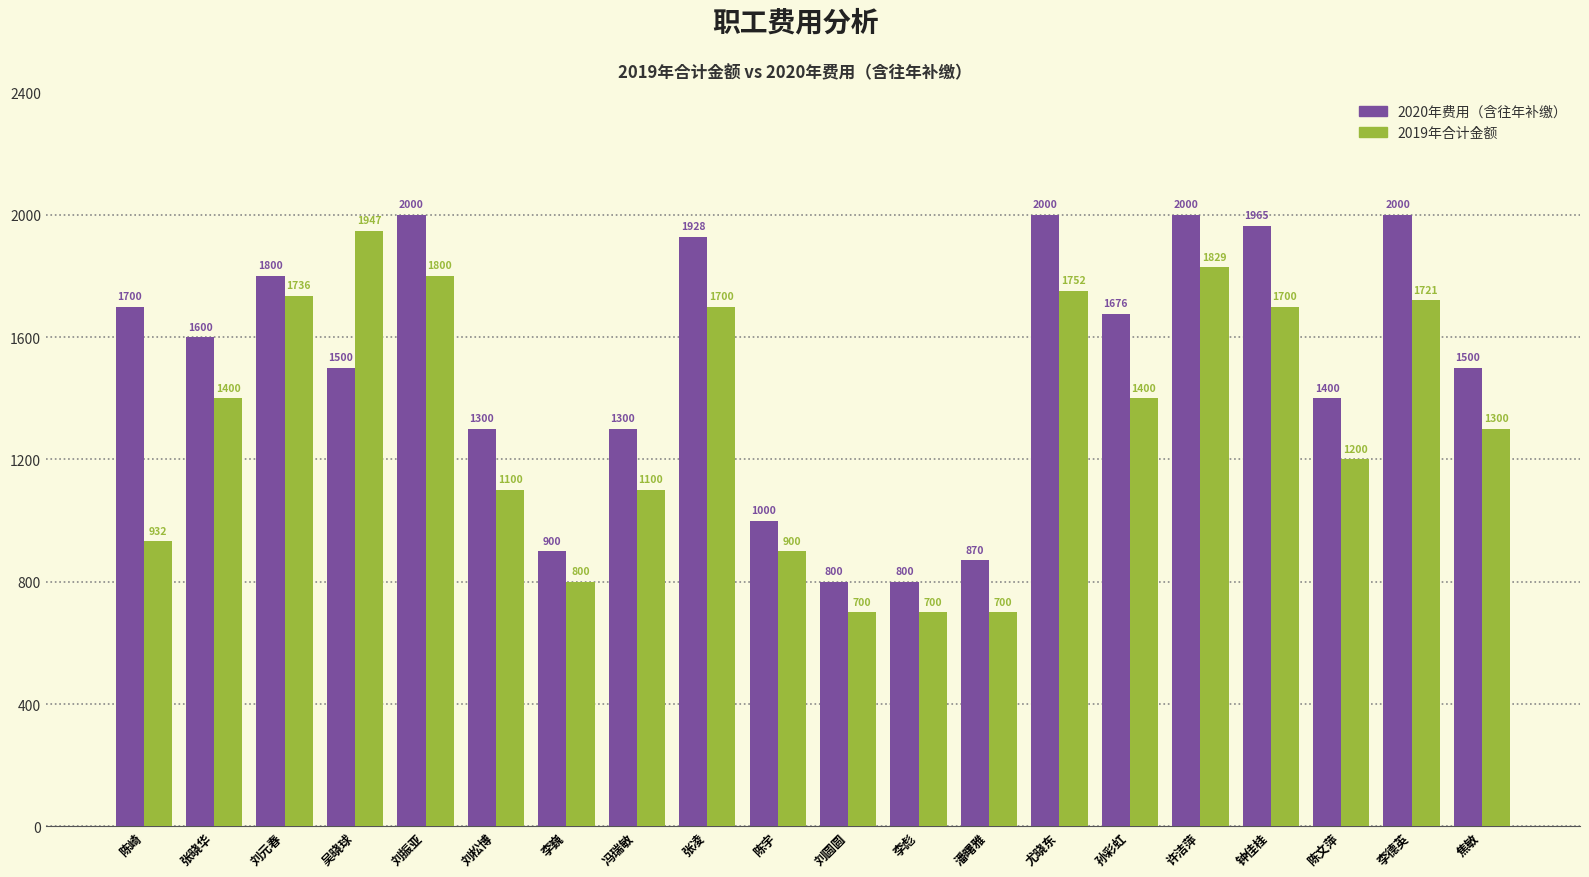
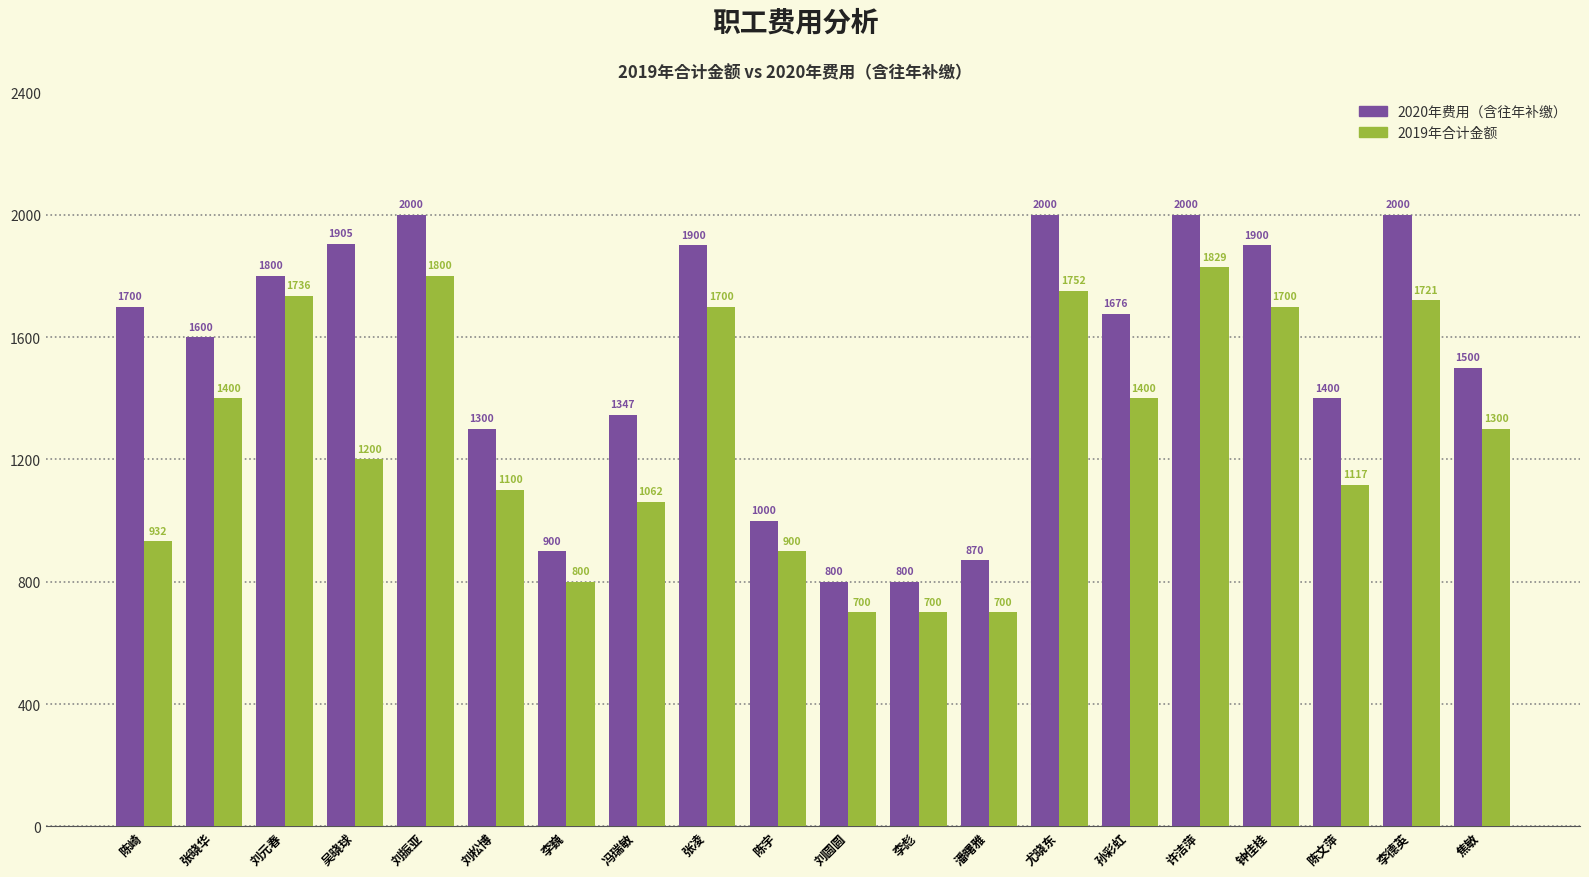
  {
    "2020年费用（含往年补缴）": {
      "陈崎": 1700,
      "张晓华": 1600,
      "刘元春": 1800,
-     "吴晓球": 1500,
+     "吴晓球": 1905,
      "刘振亚": 2000,
      "刘松博": 1300,
      "李巍": 900,
-     "冯瑞敏": 1300,
-     "张凌": 1928,
+     "冯瑞敏": 1347,
+     "张凌": 1900,
      "陈宇": 1000,
      "刘圆圆": 800,
      "李彪": 800,
      "潘曙雅": 870,
      "尤晓东": 2000,
      "孙彩虹": 1676,
      "许洁萍": 2000,
-     "钟佳桂": 1965,
+     "钟佳桂": 1900,
      "陈文萍": 1400,
      "李德英": 2000,
      "焦敏": 1500
    },
    "2019年合计金额": {
      "陈崎": 932,
      "张晓华": 1400,
      "刘元春": 1736,
-     "吴晓球": 1947,
+     "吴晓球": 1200,
      "刘振亚": 1800,
      "刘松博": 1100,
      "李巍": 800,
-     "冯瑞敏": 1100,
+     "冯瑞敏": 1062,
      "张凌": 1700,
      "陈宇": 900,
      "刘圆圆": 700,
      "李彪": 700,
      "潘曙雅": 700,
      "尤晓东": 1752,
      "孙彩虹": 1400,
      "许洁萍": 1829,
      "钟佳桂": 1700,
-     "陈文萍": 1200,
+     "陈文萍": 1117,
      "李德英": 1721,
      "焦敏": 1300
    }
  }
